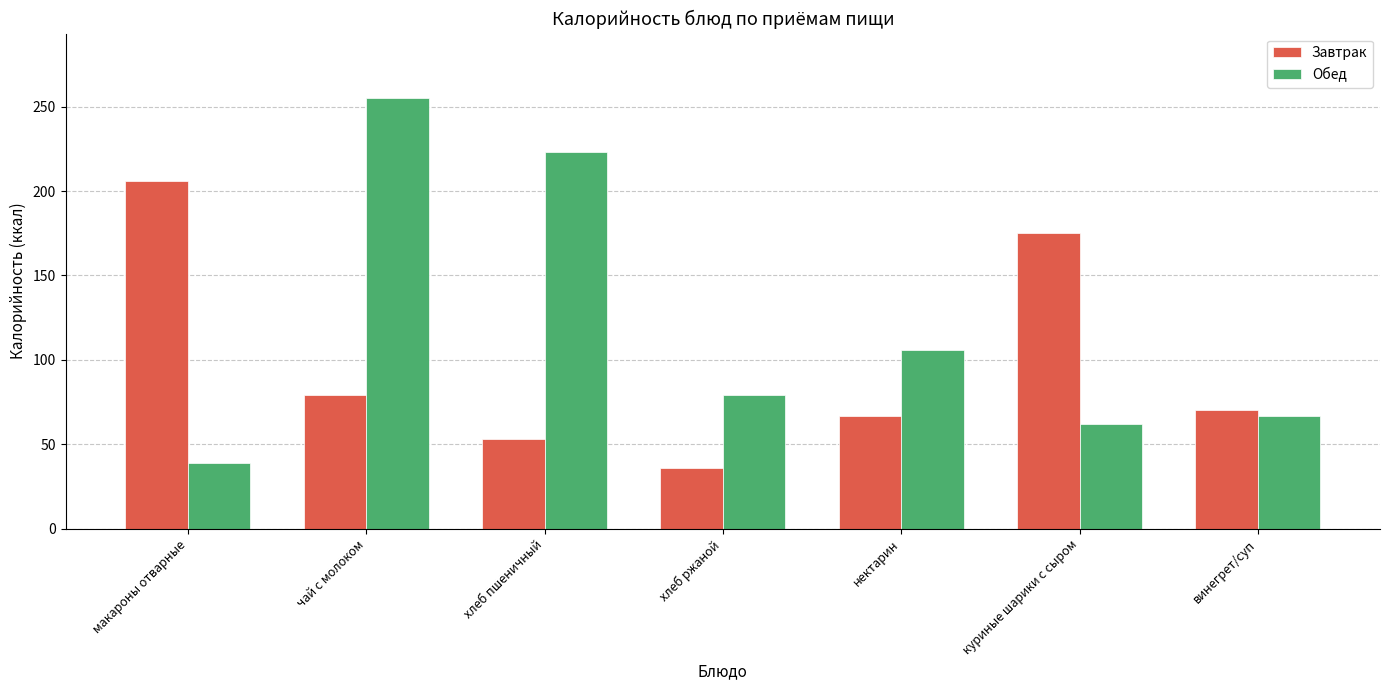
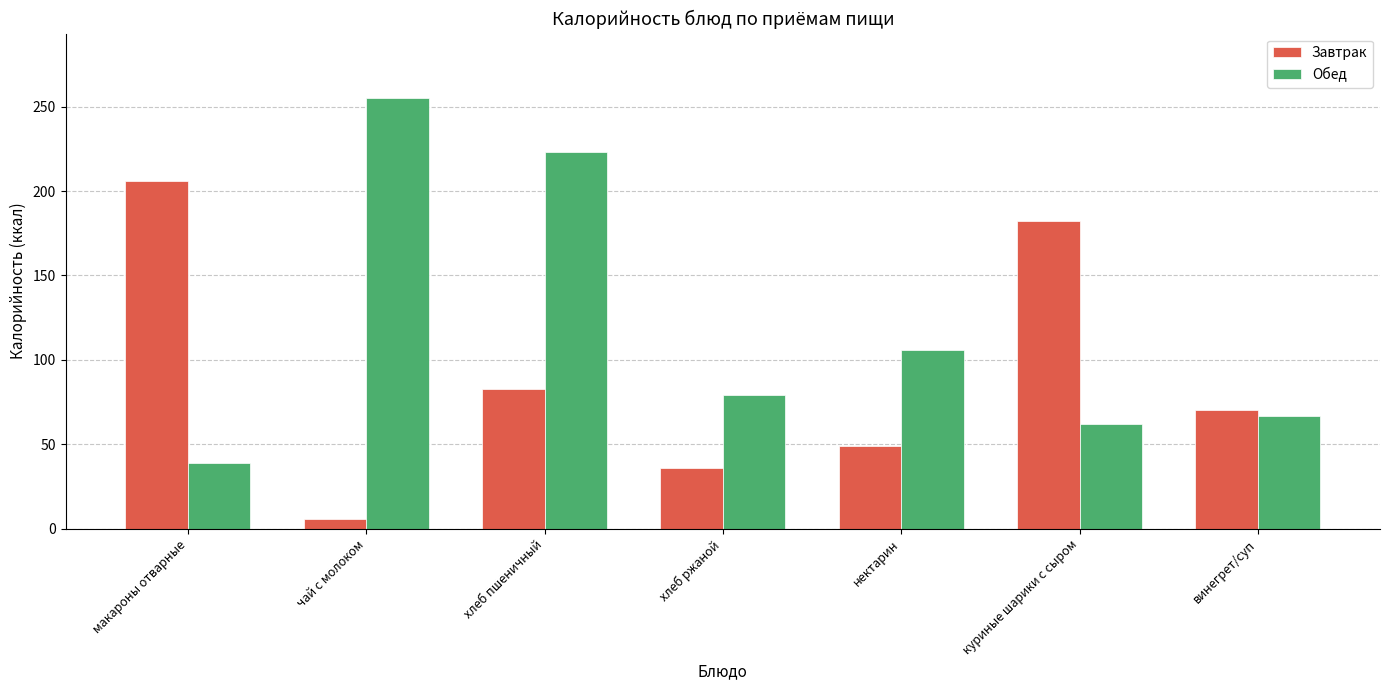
  {
    "Завтрак": {
      "макароны отварные": 206,
-     "чай с молоком": 79,
-     "хлеб пшеничный": 53,
+     "чай с молоком": 6,
+     "хлеб пшеничный": 83,
      "хлеб ржаной": 36,
-     "нектарин": 67,
-     "куриные шарики с сыром": 175,
+     "нектарин": 49,
+     "куриные шарики с сыром": 182,
      "винегрет/суп": 70
    },
    "Обед": {
      "макароны отварные": 39,
      "чай с молоком": 255,
      "хлеб пшеничный": 223,
      "хлеб ржаной": 79,
      "нектарин": 106,
      "куриные шарики с сыром": 62,
      "винегрет/суп": 67
    }
  }
